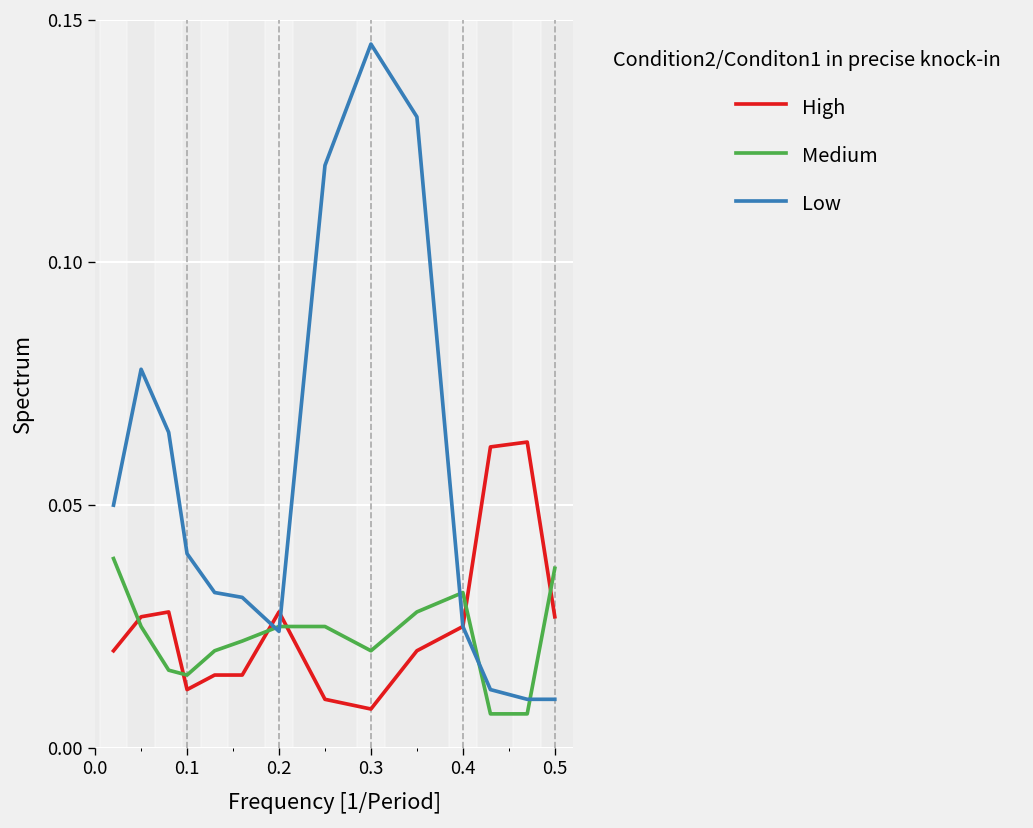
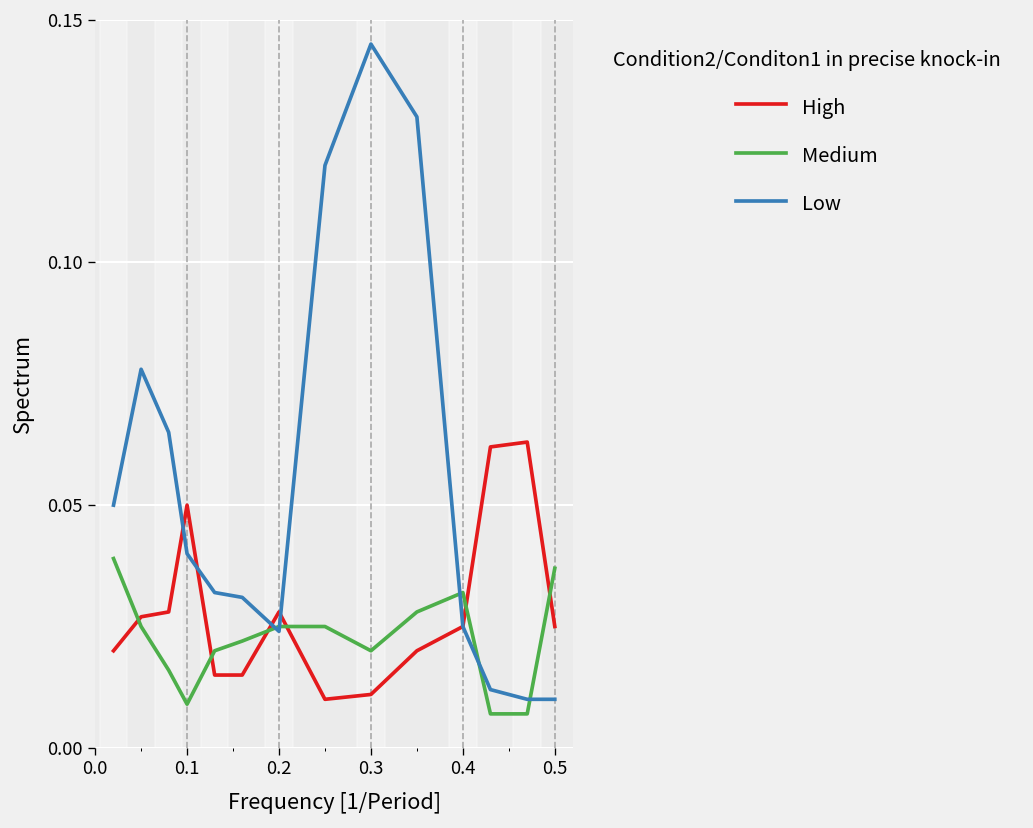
  {
    "High": {
-     "0.1": 0.012,
+     "0.1": 0.050,
      "0.2": 0.028,
-     "0.3": 0.008,
-     "0.5": 0.027
+     "0.3": 0.011,
+     "0.5": 0.025
    },
    "Medium": {
-     "0.1": 0.015,
+     "0.1": 0.009,
      "0.2": 0.025,
      "0.3": 0.020,
      "0.4": 0.032,
      "0.5": 0.037
    },
    "Low": {
      "0.1": 0.040,
      "0.2": 0.024,
      "0.3": 0.145,
      "0.5": 0.010
    }
  }
